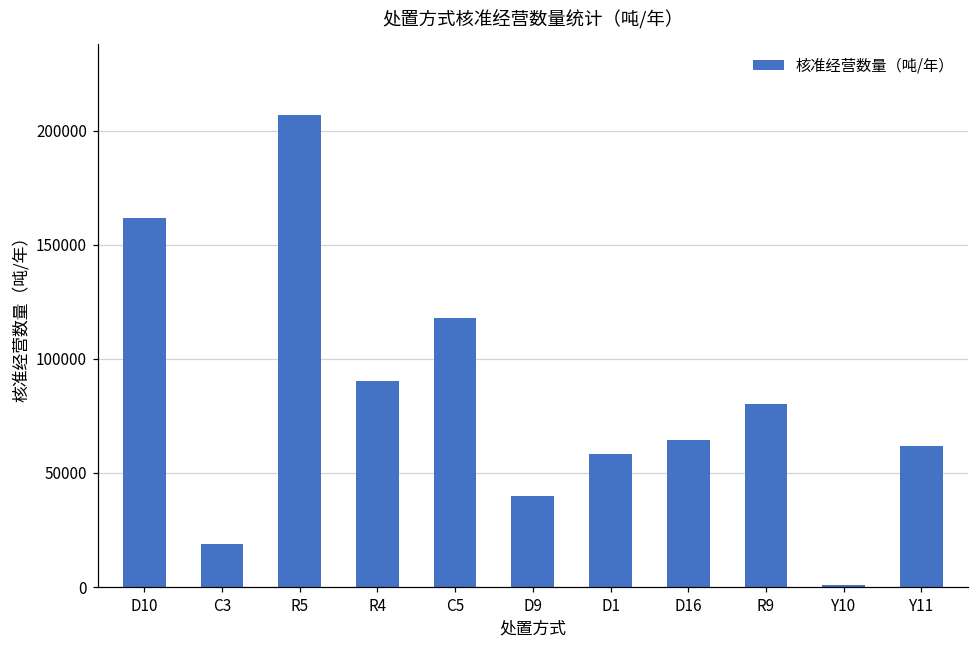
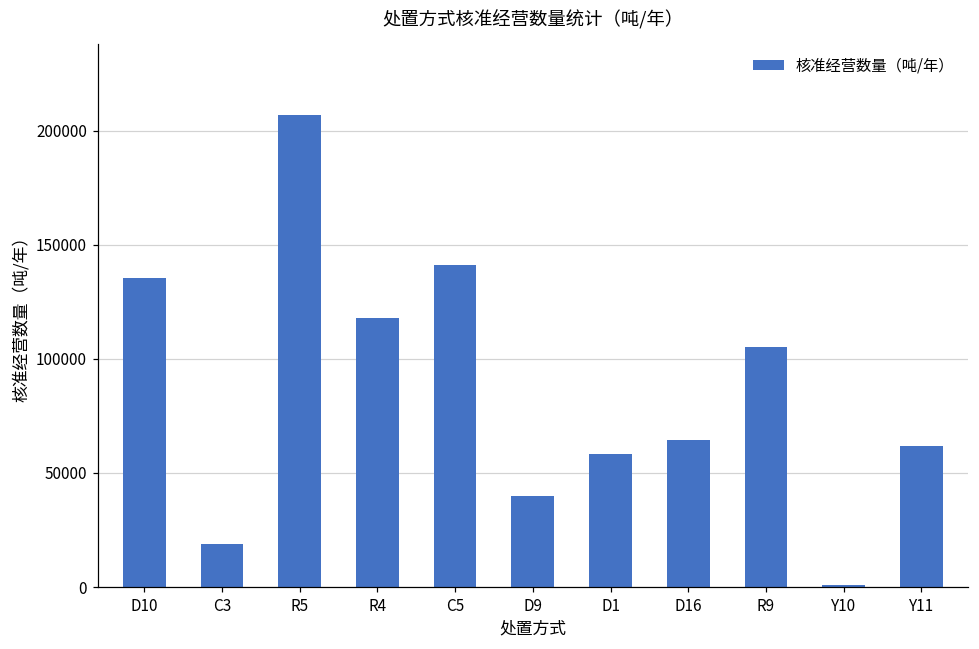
  {
-   "D10": 162000,
+   "D10": 135000,
    "C3": 19000,
    "R5": 207000,
-   "R4": 90000,
-   "C5": 118000,
+   "R4": 118000,
+   "C5": 141000,
    "D9": 40000,
    "D1": 59000,
    "D16": 64000,
-   "R9": 80000,
+   "R9": 105000,
    "Y11": 62000
  }
